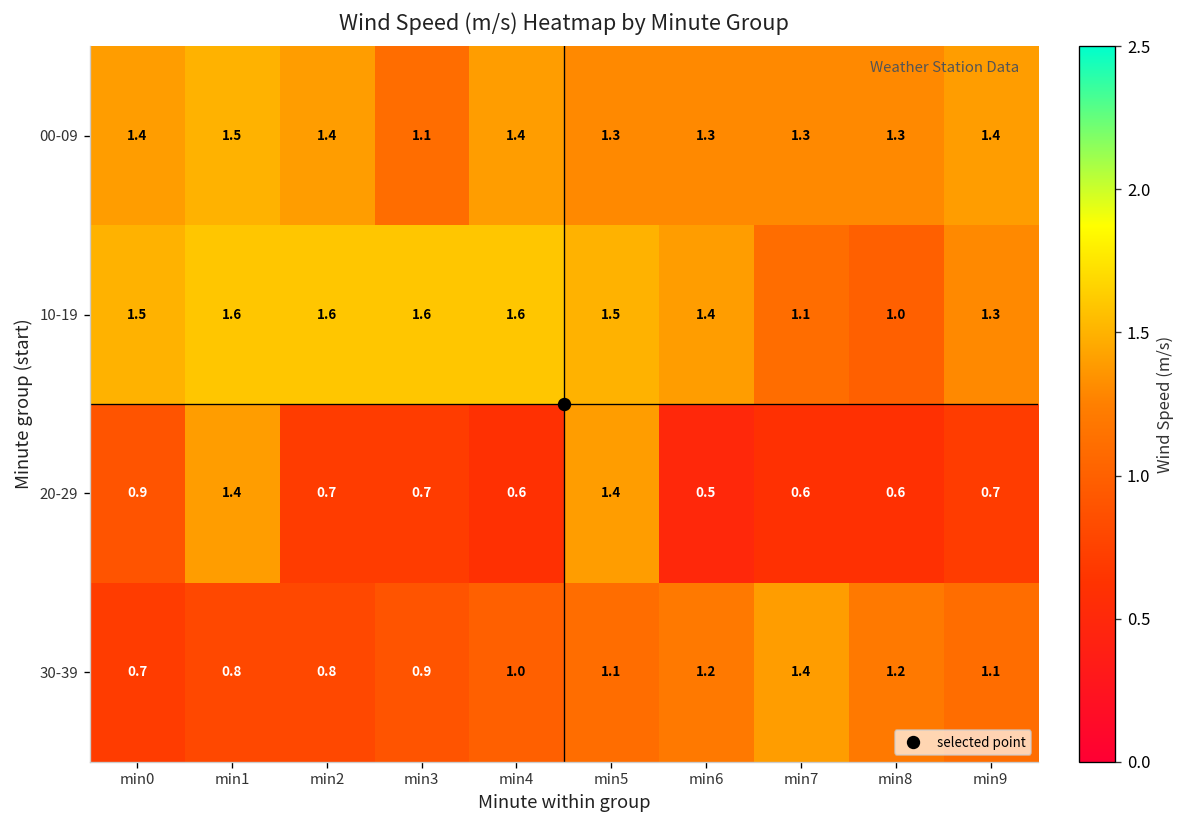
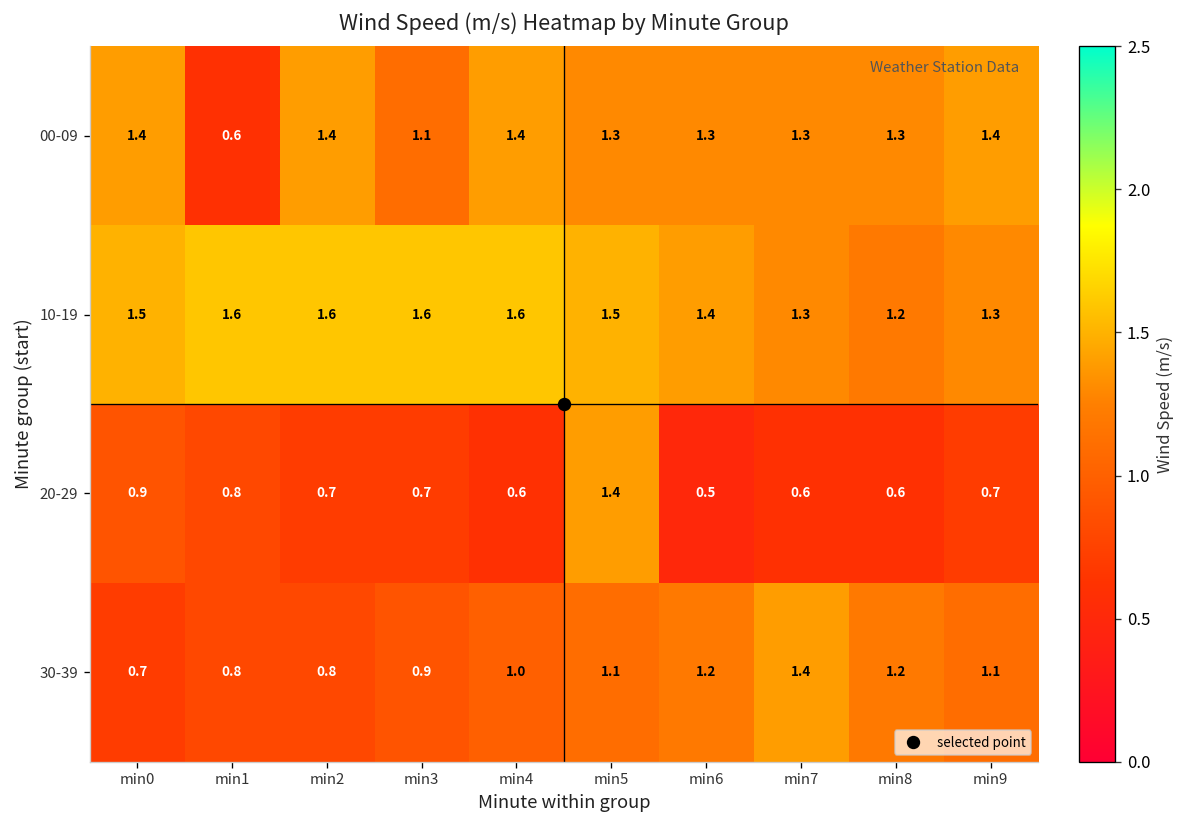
  {
    "00-09": {
      "min0": 1.4,
-     "min1": 1.5,
+     "min1": 0.6,
      "min2": 1.4,
      "min3": 1.1,
      "min4": 1.4,
      "min5": 1.3,
      "min6": 1.3,
      "min7": 1.3,
      "min8": 1.3
    },
    "10-19": {
      "min0": 1.5,
      "min1": 1.6,
      "min2": 1.6,
      "min3": 1.6,
      "min4": 1.6,
      "min5": 1.5,
      "min6": 1.4,
-     "min7": 1.1,
-     "min8": 1.0,
+     "min7": 1.3,
+     "min8": 1.2,
      "min9": 1.3
    },
    "20-29": {
      "min0": 0.9,
-     "min1": 1.4,
+     "min1": 0.8,
      "min2": 0.7,
      "min3": 0.7,
      "min4": 0.6,
      "min5": 1.4,
      "min6": 0.5,
      "min7": 0.6,
      "min8": 0.6,
      "min9": 0.7
    },
    "30-39": {
      "min0": 0.7,
      "min1": 0.8,
      "min2": 0.8,
      "min3": 0.9,
      "min4": 1.0,
      "min5": 1.1,
      "min6": 1.2,
      "min7": 1.4,
      "min8": 1.2,
      "min9": 1.1
    }
  }
